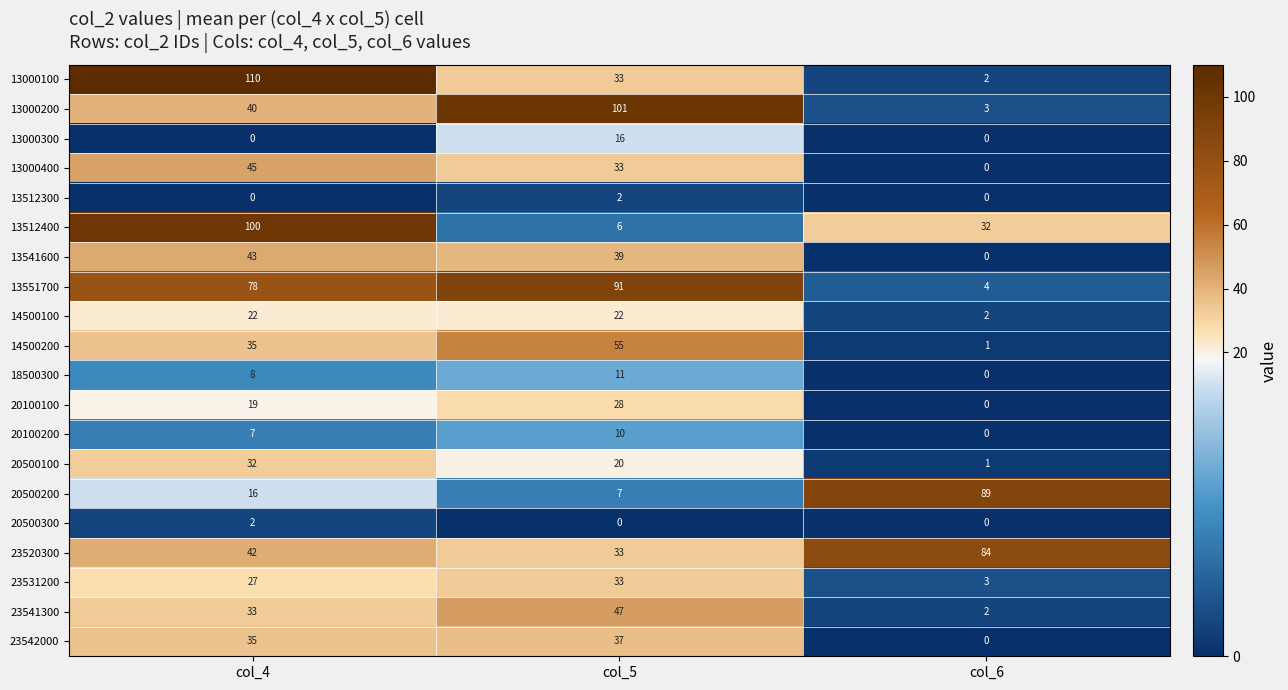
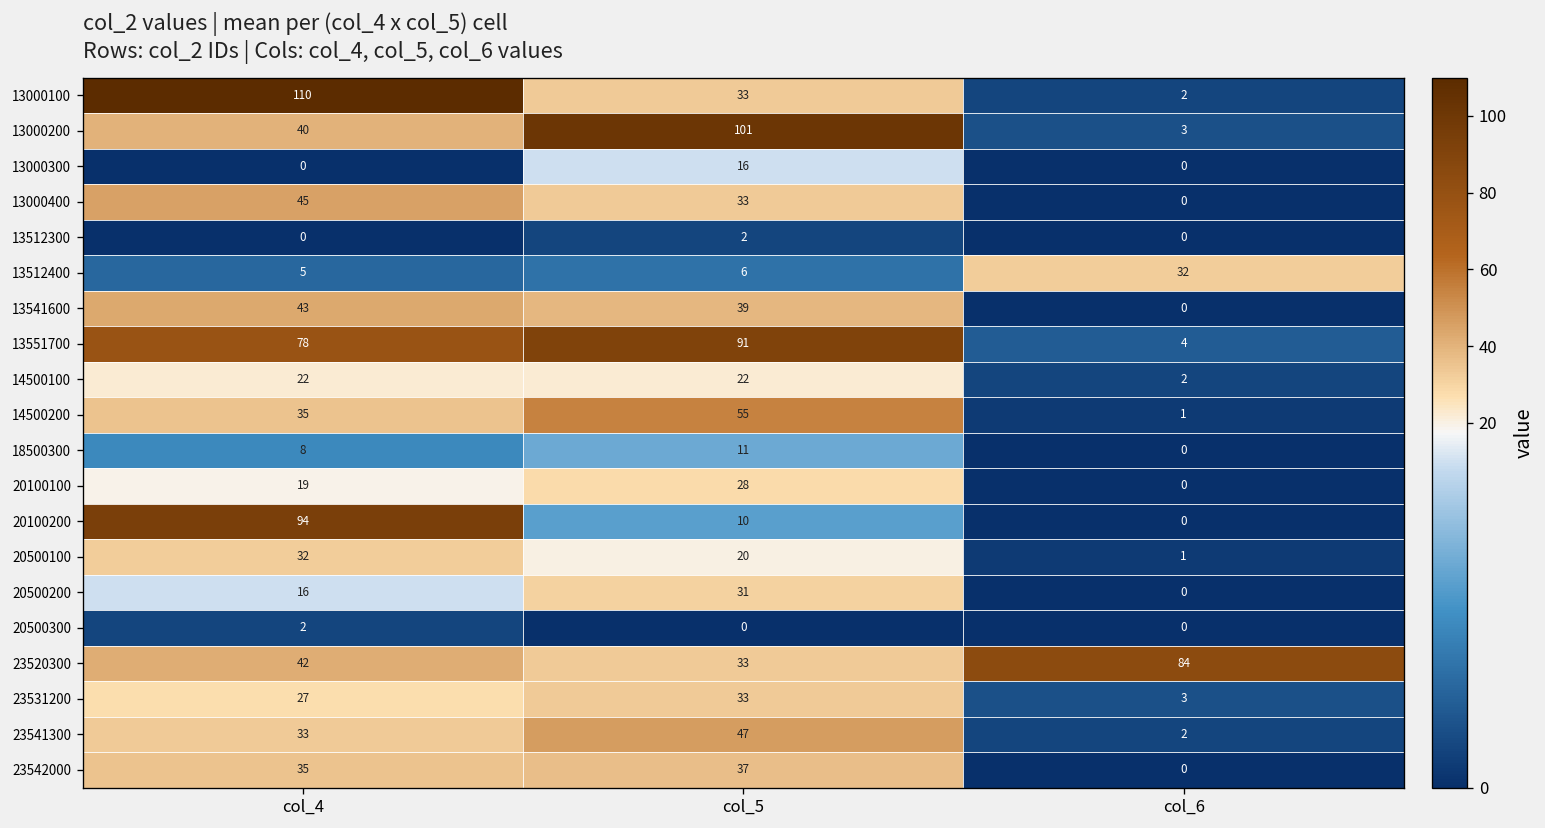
  {
    "13000100": {
      "col_4": 110,
      "col_5": 33,
      "col_6": 2
    },
    "13000200": {
      "col_4": 40,
      "col_5": 101,
      "col_6": 3
    },
    "13000300": {
      "col_4": 0,
      "col_5": 16,
      "col_6": 0
    },
    "13000400": {
      "col_4": 45,
      "col_5": 33,
      "col_6": 0
    },
    "13512300": {
      "col_4": 0,
      "col_5": 2,
      "col_6": 0
    },
    "13512400": {
-     "col_4": 100,
+     "col_4": 5,
      "col_5": 6,
      "col_6": 32
    },
    "13541600": {
      "col_4": 43,
      "col_5": 39,
      "col_6": 0
    },
    "13551700": {
      "col_4": 78,
      "col_5": 91,
      "col_6": 4
    },
    "14500100": {
      "col_4": 22,
      "col_5": 22,
      "col_6": 2
    },
    "14500200": {
      "col_4": 35,
      "col_5": 55,
      "col_6": 1
    },
    "18500300": {
      "col_4": 8,
      "col_5": 11,
      "col_6": 0
    },
    "20100100": {
      "col_4": 19,
      "col_5": 28,
      "col_6": 0
    },
    "20100200": {
-     "col_4": 7,
+     "col_4": 94,
      "col_5": 10,
      "col_6": 0
    },
    "20500100": {
      "col_4": 32,
      "col_5": 20,
      "col_6": 1
    },
    "20500200": {
      "col_4": 16,
-     "col_5": 7,
-     "col_6": 89
+     "col_5": 31,
+     "col_6": 0
    },
    "20500300": {
      "col_4": 2,
      "col_5": 0,
      "col_6": 0
    },
    "23520300": {
      "col_4": 42,
      "col_5": 33,
      "col_6": 84
    },
    "23531200": {
      "col_4": 27,
      "col_5": 33,
      "col_6": 3
    },
    "23541300": {
      "col_4": 33,
      "col_5": 47,
      "col_6": 2
    },
    "23542000": {
      "col_4": 35,
      "col_5": 37,
      "col_6": 0
    }
  }
